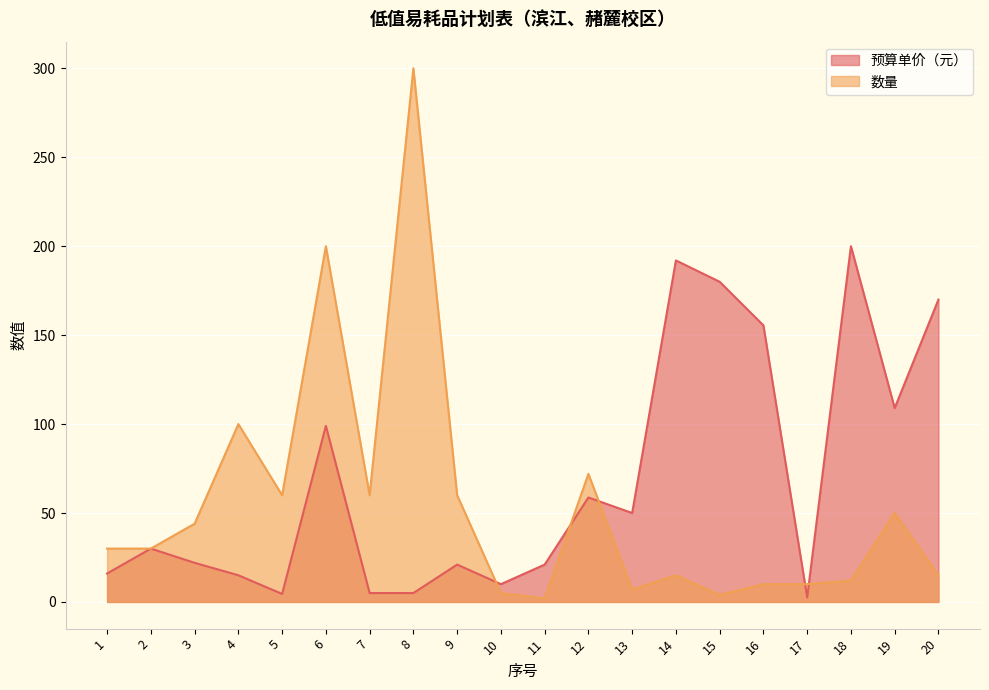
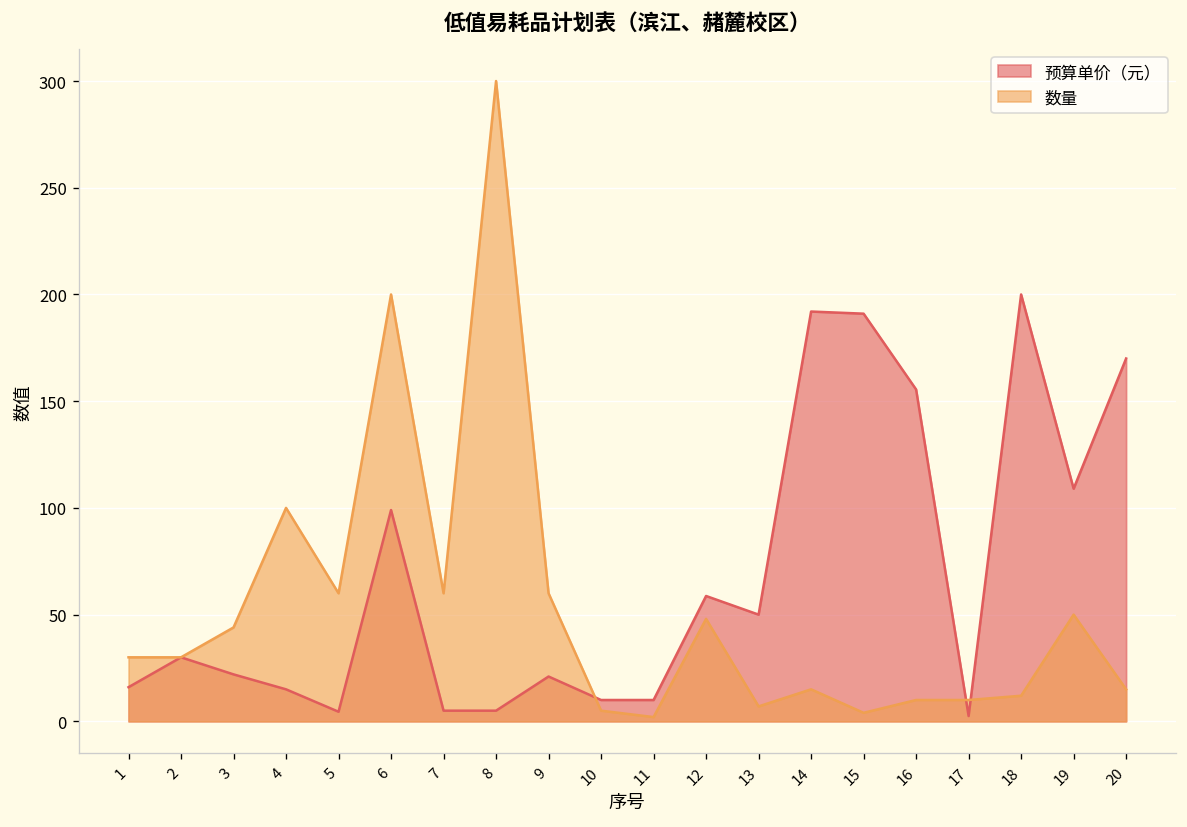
  {
    "预算单价（元）": {
      "1": 16,
      "3": 22,
      "4": 15,
      "5": 5,
      "6": 99,
      "7": 5,
      "8": 5,
      "9": 21,
      "10": 10,
-     "11": 21,
+     "11": 10,
      "12": 59,
      "13": 50,
      "14": 192,
-     "15": 180,
+     "15": 191,
      "16": 155,
      "17": 3,
      "18": 200,
      "19": 109,
      "20": 170
    },
    "数量": {
      "1": 30,
      "3": 44,
      "4": 100,
      "5": 60,
      "6": 200,
      "7": 60,
      "8": 300,
      "9": 60,
      "10": 5,
      "11": 2,
-     "12": 72,
+     "12": 48,
      "13": 7,
      "14": 15,
      "15": 4,
      "16": 10,
      "17": 10,
      "18": 12,
      "19": 50,
      "20": 15
    }
  }
